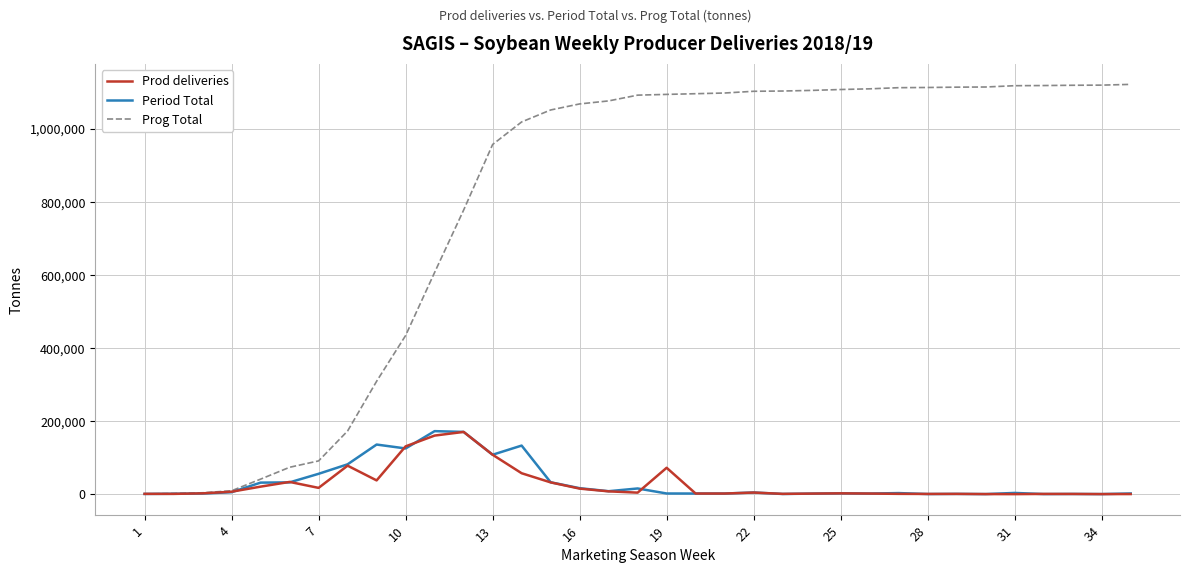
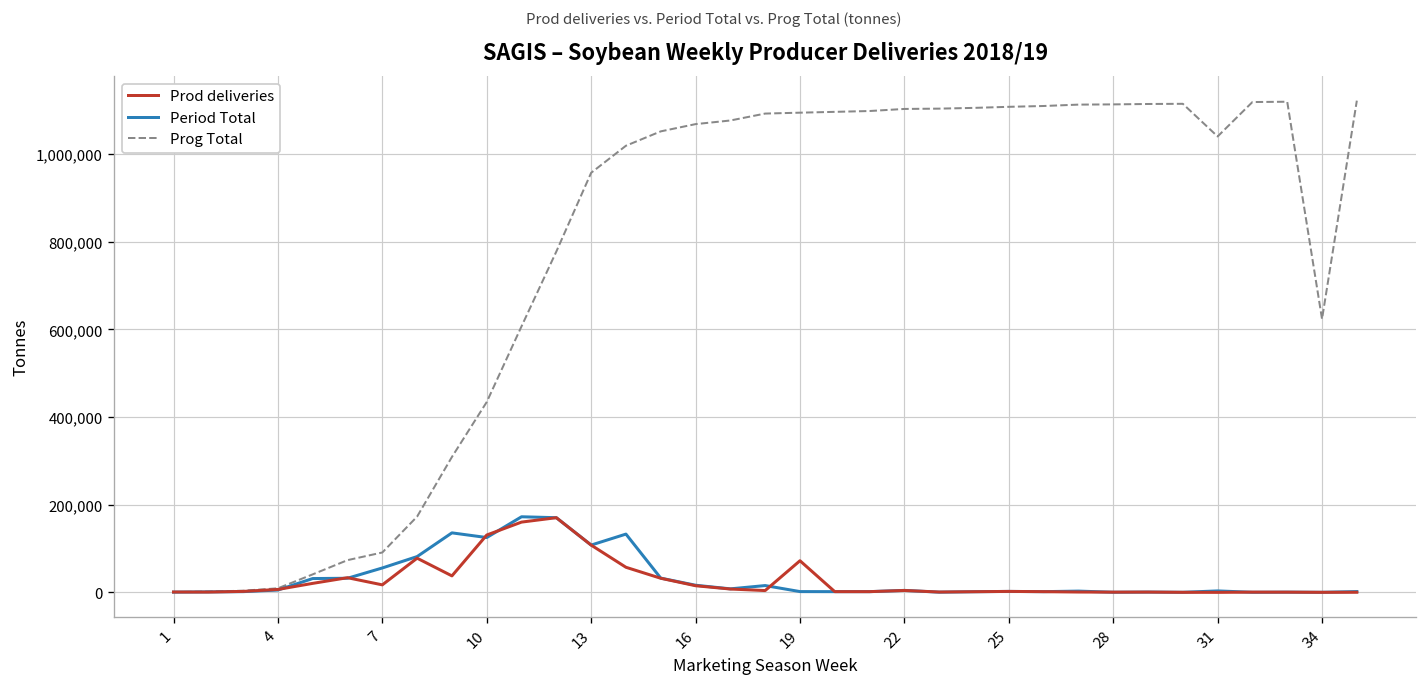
  {
    "Prod deliveries": {
      "7": "20,000",
      "19": "70,000"
    },
    "Period Total": {
      "7": "60,000",
      "19": "0"
    },
    "Prog Total": {
      "7": "90,000",
      "10": "430,000",
      "13": "960,000",
      "16": "1,070,000",
      "19": "1,090,000",
      "22": "1,100,000",
      "25": "1,110,000",
      "28": "1,110,000",
-     "31": "1,120,000",
-     "34": "1,120,000"
+     "31": "1,040,000",
+     "34": "620,000"
    }
  }
